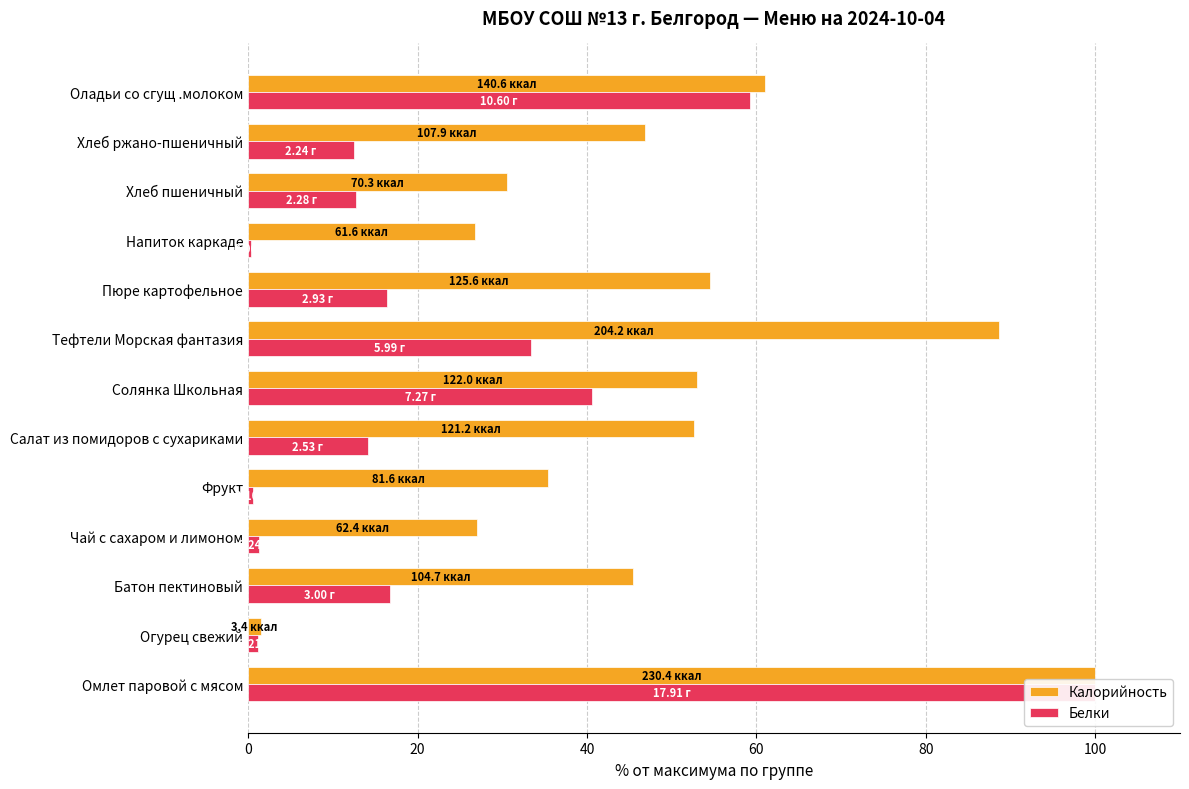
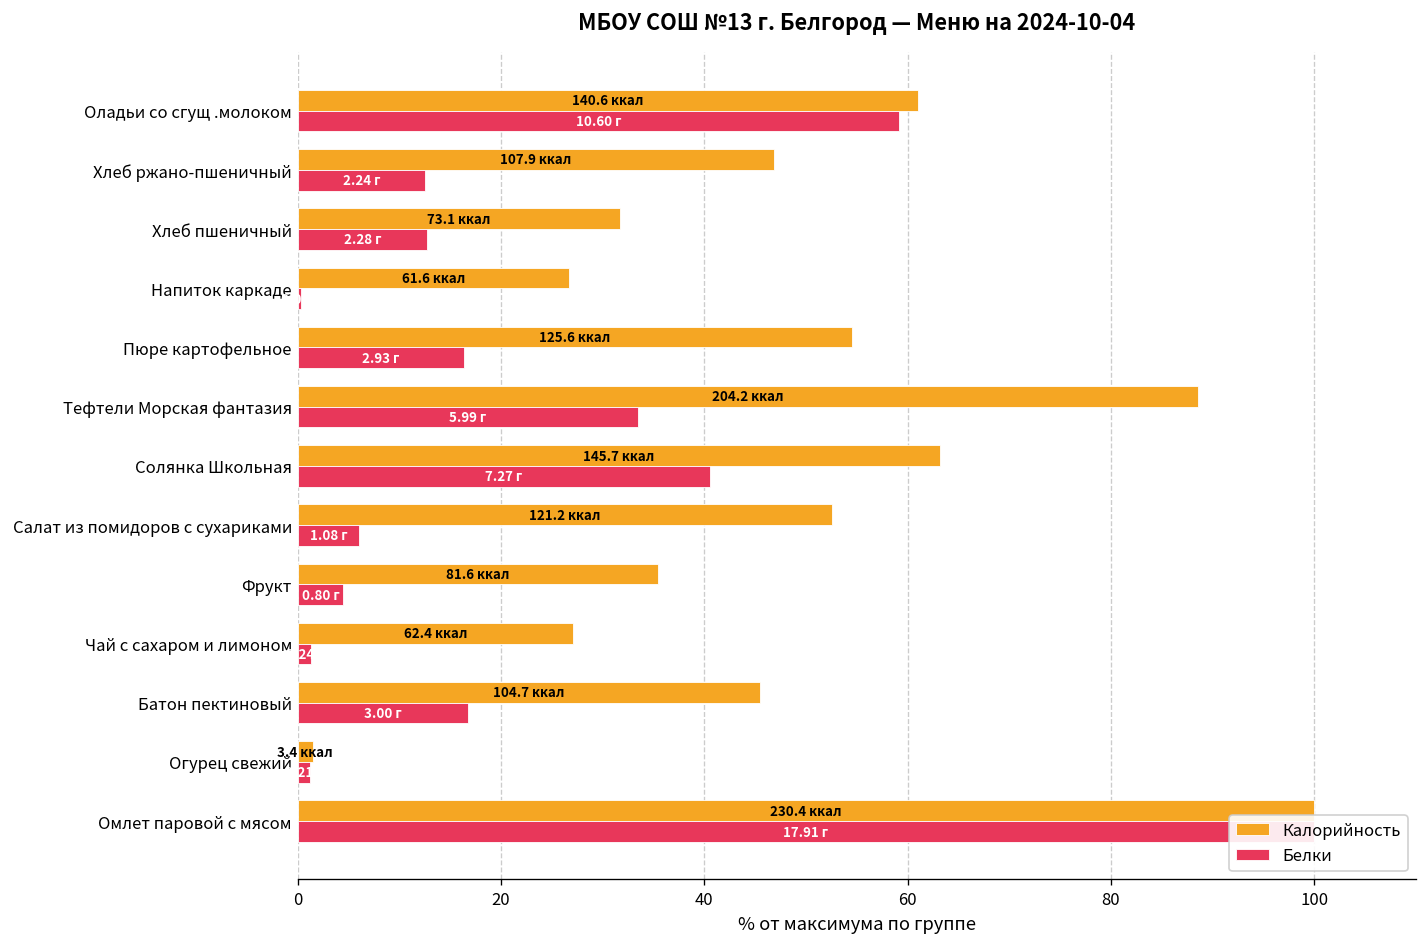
  {
    "Калорийность": {
-     "Хлеб пшеничный": 70.3,
-     "Солянка Школьная": 122.0
+     "Хлеб пшеничный": 73.1,
+     "Солянка Школьная": 145.7
    },
    "Белки": {
-     "Салат из помидоров с сухариками": 2.53,
-     "Фрукт": 1
+     "Салат из помидоров с сухариками": 1.08,
+     "Фрукт": 4
    }
  }
